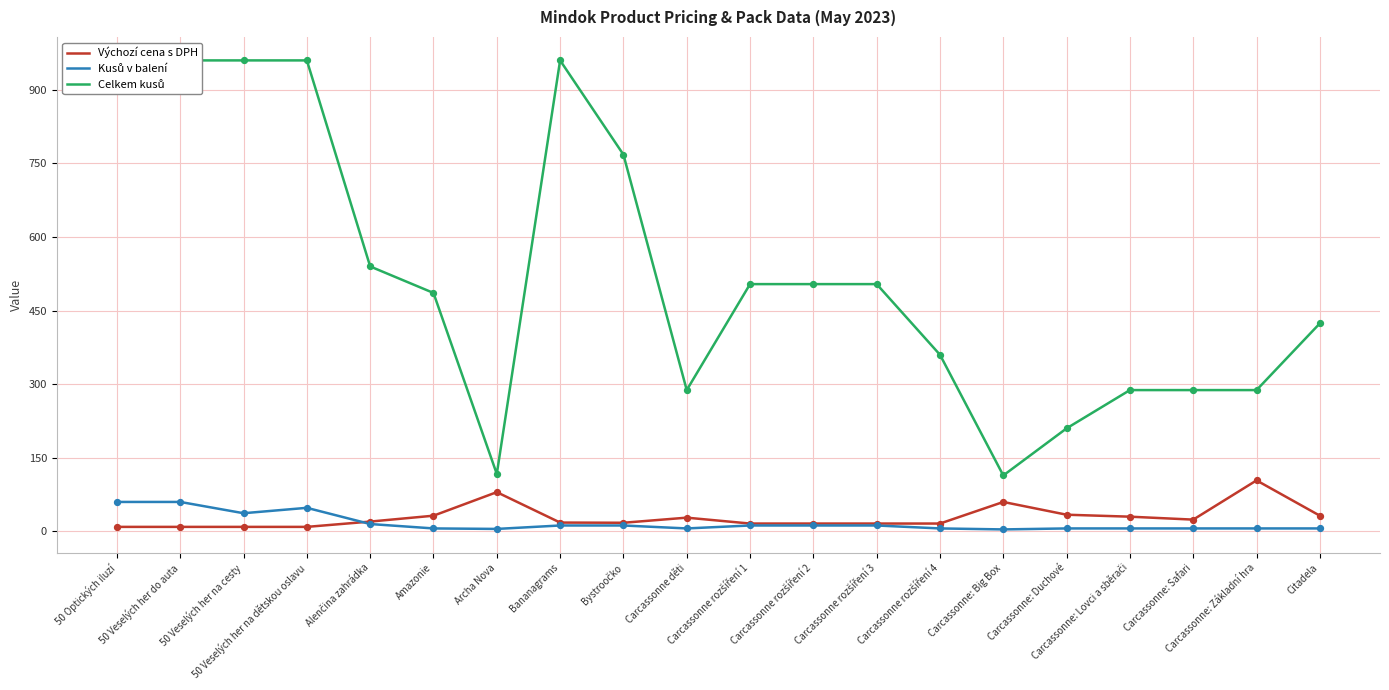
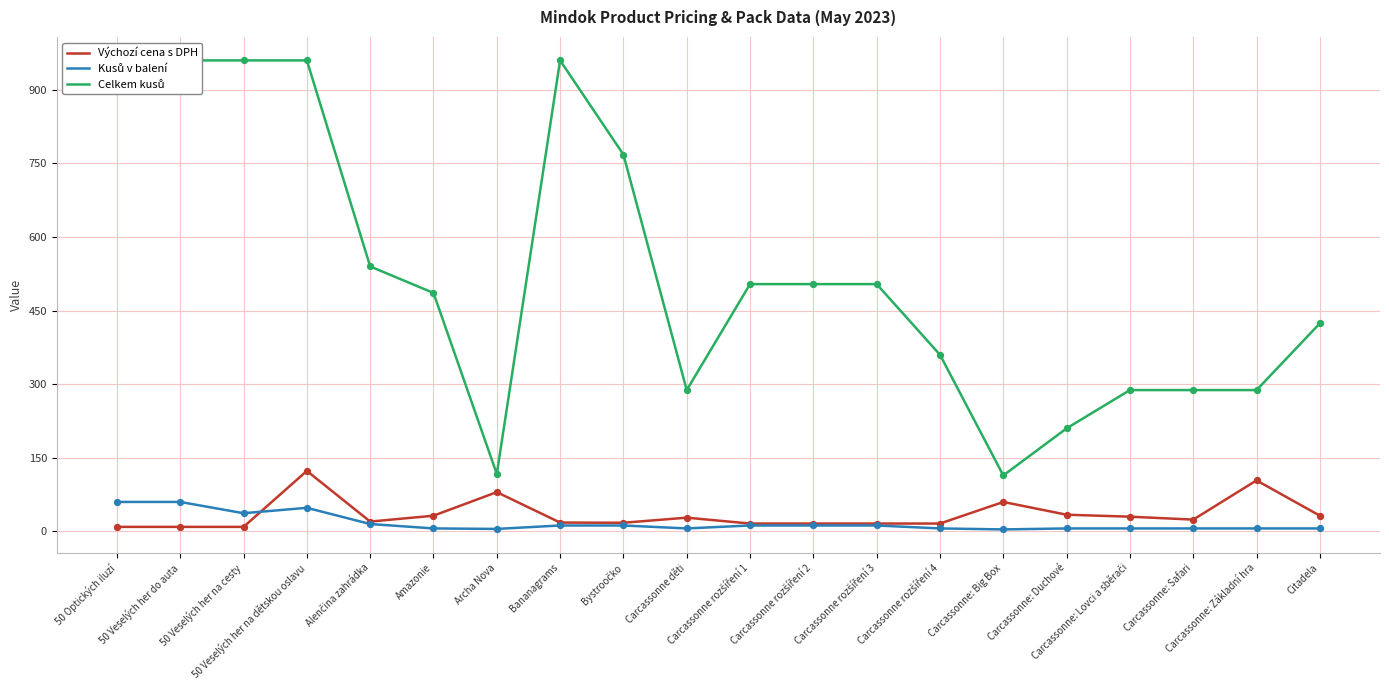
  {
    "Výchozí cena s DPH": {
      "50 Optických iluzí": 10,
      "50 Veselých her do auta": 10,
      "50 Veselých her na cesty": 10,
-     "50 Veselých her na dětskou oslavu": 10,
+     "50 Veselých her na dětskou oslavu": 120,
      "Amazonie": 30,
      "Archa Nova": 80,
      "Bananagrams": 20,
      "Bystroočko": 20,
      "Carcassonne děti": 30,
      "Carcassonne rozšíření 4": 20,
      "Carcassonne: Big Box": 60,
      "Carcassonne: Duchové": 30,
      "Carcassonne: Lovci a sběrači": 30,
      "Carcassonne: Safari": 20,
      "Carcassonne: Základní hra": 100,
      "Citadela": 30
    },
    "Kusů v balení": {
      "50 Optických iluzí": 60,
      "50 Veselých her do auta": 60,
      "50 Veselých her na cesty": 40,
      "50 Veselých her na dětskou oslavu": 50,
      "Amazonie": 10,
      "Archa Nova": 10,
      "Bananagrams": 10,
      "Bystroočko": 10,
      "Carcassonne děti": 10,
      "Carcassonne rozšíření 4": 10,
      "Carcassonne: Big Box": 0,
      "Carcassonne: Duchové": 10,
      "Carcassonne: Lovci a sběrači": 10,
      "Carcassonne: Safari": 10,
      "Carcassonne: Základní hra": 10,
      "Citadela": 10
    },
    "Celkem kusů": {
      "50 Veselých her na cesty": 960,
      "50 Veselých her na dětskou oslavu": 960,
      "Alenčina zahrádka": 540,
      "Amazonie": 490,
      "Archa Nova": 120,
      "Bananagrams": 960,
      "Bystroočko": 770,
      "Carcassonne děti": 290,
      "Carcassonne rozšíření 1": 500,
      "Carcassonne rozšíření 2": 500,
      "Carcassonne rozšíření 3": 500,
      "Carcassonne rozšíření 4": 360,
      "Carcassonne: Big Box": 110,
      "Carcassonne: Duchové": 210,
      "Carcassonne: Lovci a sběrači": 290,
      "Carcassonne: Safari": 290,
      "Carcassonne: Základní hra": 290,
      "Citadela": 420
    }
  }
